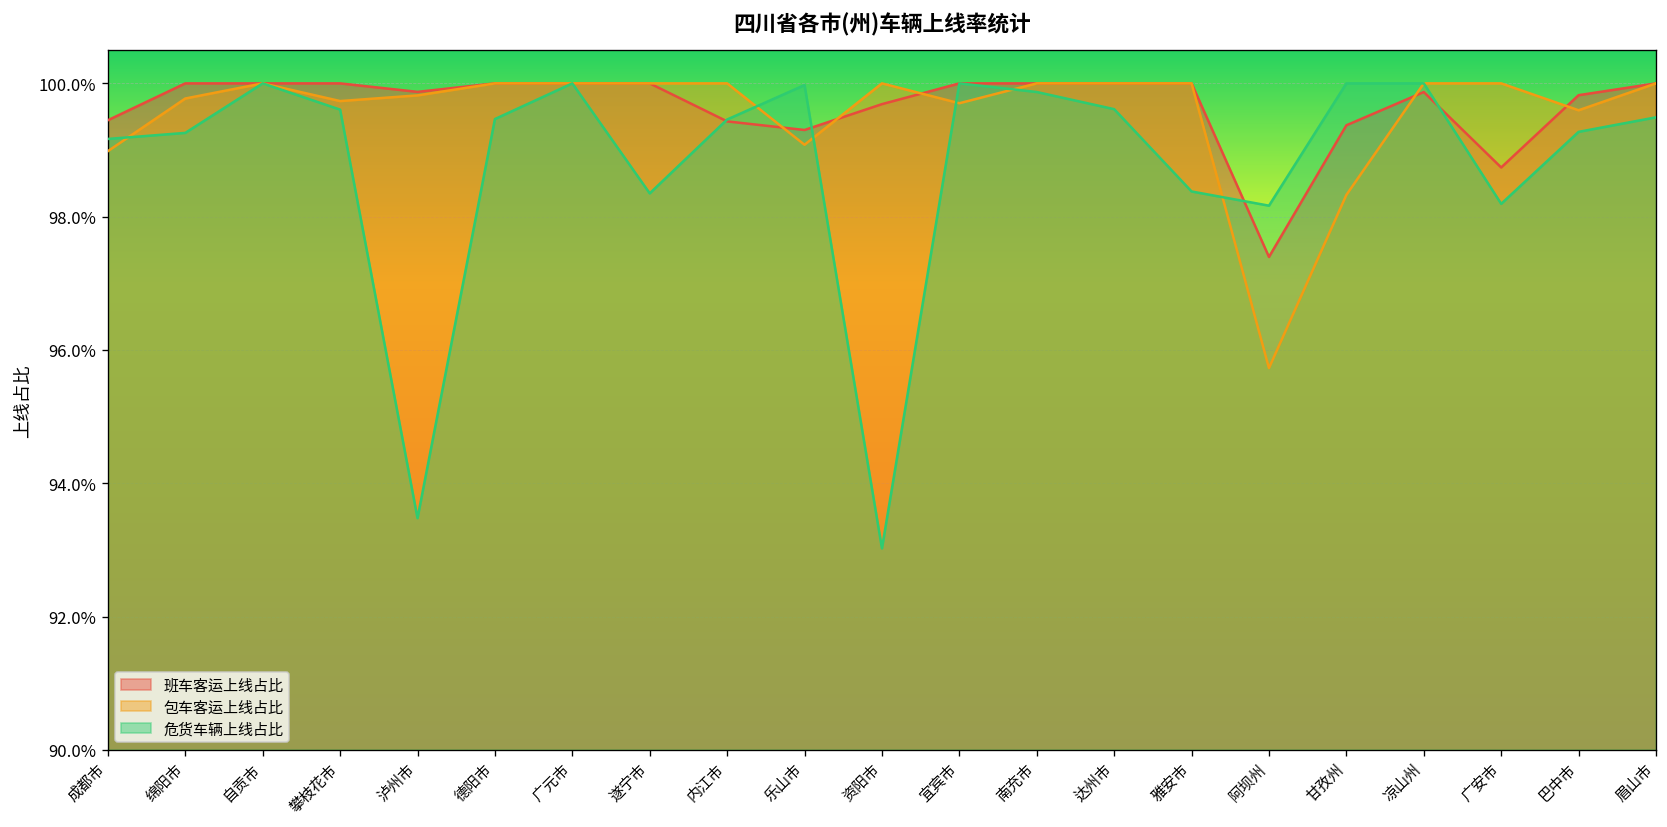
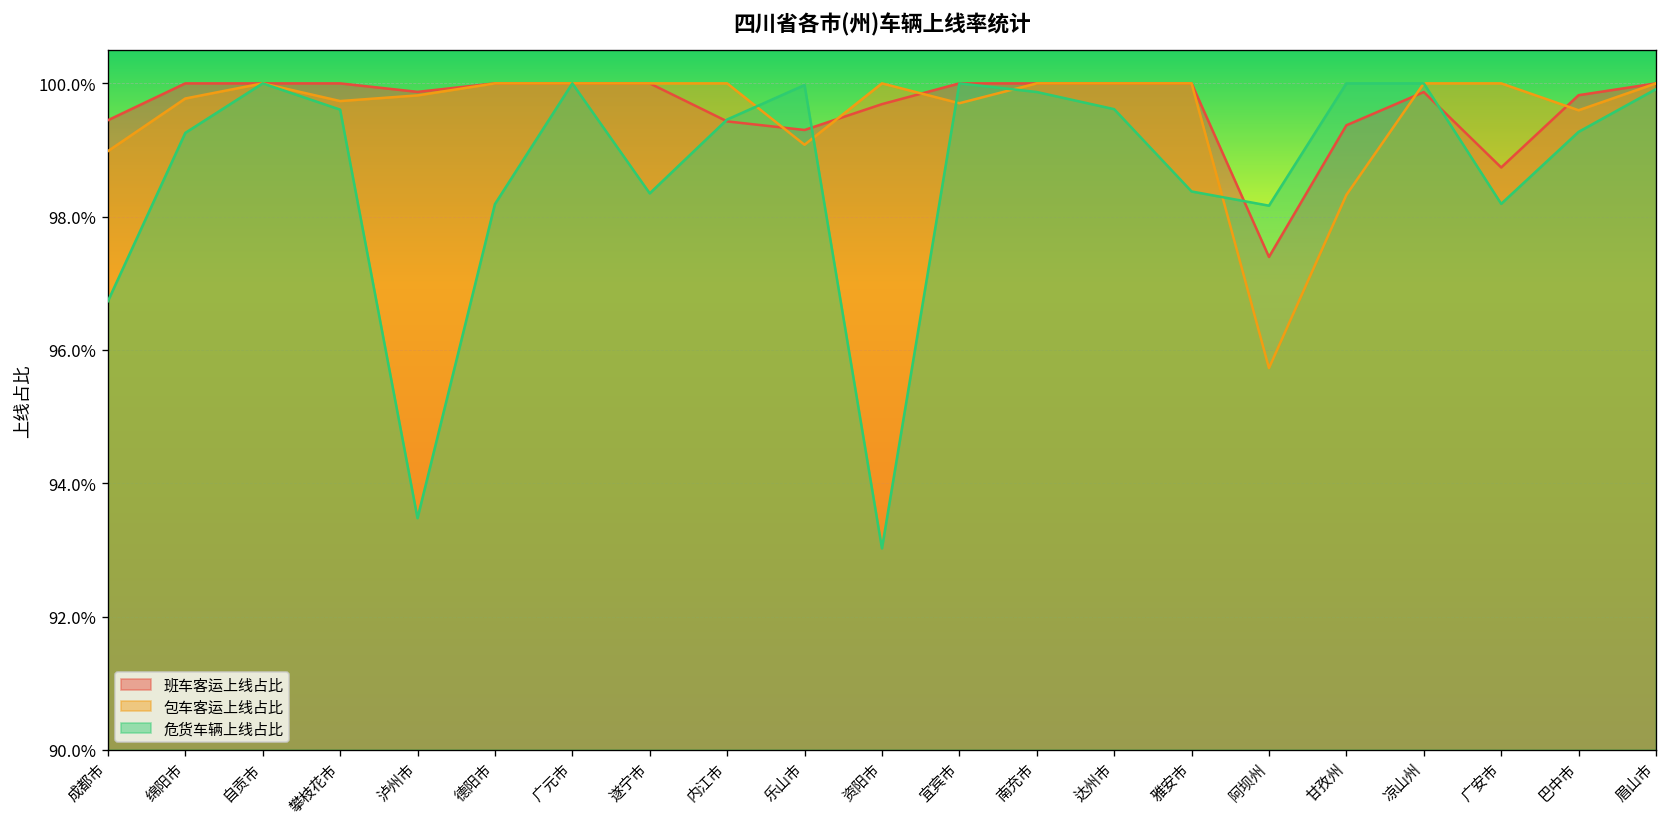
  {
    "班车客运上线占比": {
      "成都市": "99.4%",
      "绵阳市": "100.0%",
      "攀枝花市": "100.0%",
      "泸州市": "99.9%",
      "乐山市": "99.3%",
      "资阳市": "99.7%",
      "阿坝州": "97.4%",
      "甘孜州": "99.4%",
      "凉山州": "99.9%",
      "广安市": "98.7%",
      "巴中市": "99.8%"
    },
    "包车客运上线占比": {
      "成都市": "99.0%",
      "绵阳市": "99.8%",
      "攀枝花市": "99.7%",
      "泸州市": "99.8%",
      "内江市": "100.0%",
      "乐山市": "99.1%",
      "资阳市": "100.0%",
      "宜宾市": "99.7%",
      "阿坝州": "95.7%",
      "甘孜州": "98.3%",
      "广安市": "100.0%",
      "巴中市": "99.6%"
    },
    "危货车辆上线占比": {
-     "成都市": "99.2%",
+     "成都市": "96.7%",
      "绵阳市": "99.3%",
      "攀枝花市": "99.6%",
      "泸州市": "93.5%",
-     "德阳市": "99.5%",
+     "德阳市": "98.2%",
      "遂宁市": "98.3%",
      "乐山市": "100.0%",
      "资阳市": "93.0%",
      "南充市": "99.9%",
      "达州市": "99.6%",
      "雅安市": "98.4%",
      "阿坝州": "98.2%",
      "甘孜州": "100.0%",
      "广安市": "98.2%",
      "巴中市": "99.3%",
-     "眉山市": "99.5%"
+     "眉山市": "99.9%"
    }
  }
